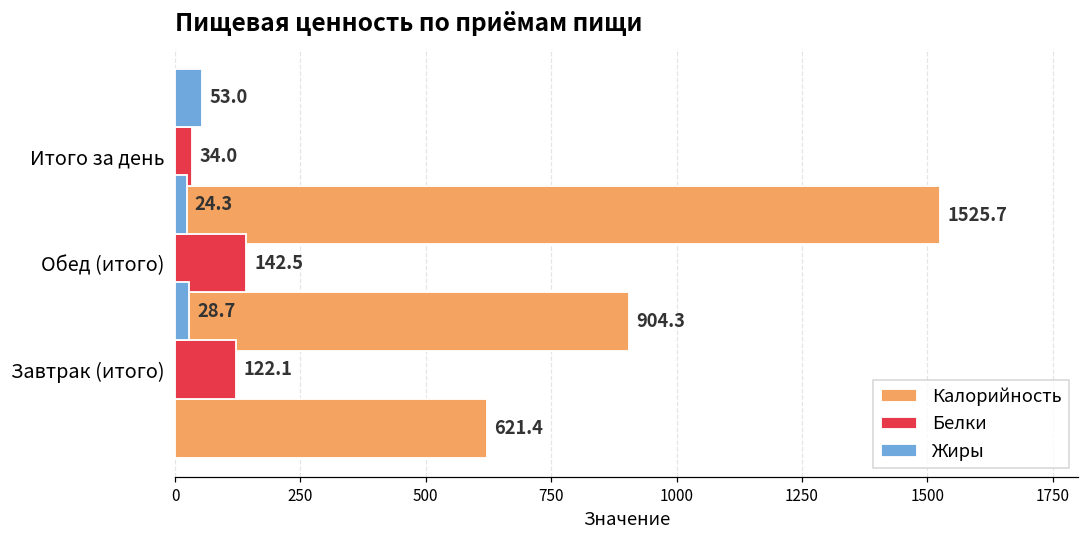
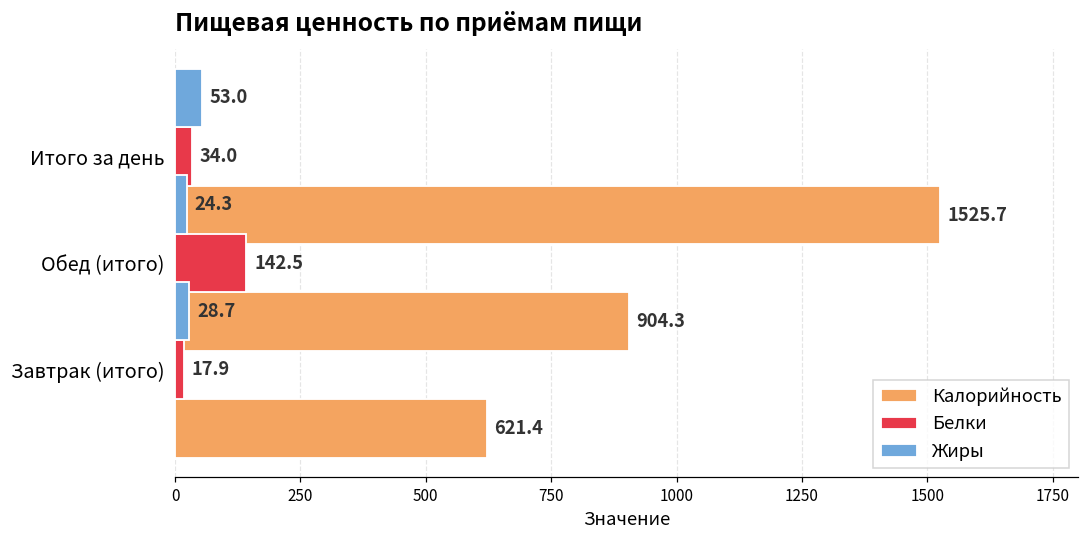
  {
    "Белки": {
      "Итого за день": 34.0,
      "Обед (итого)": 142.5,
-     "Завтрак (итого)": 122.1
+     "Завтрак (итого)": 17.9
    }
  }
